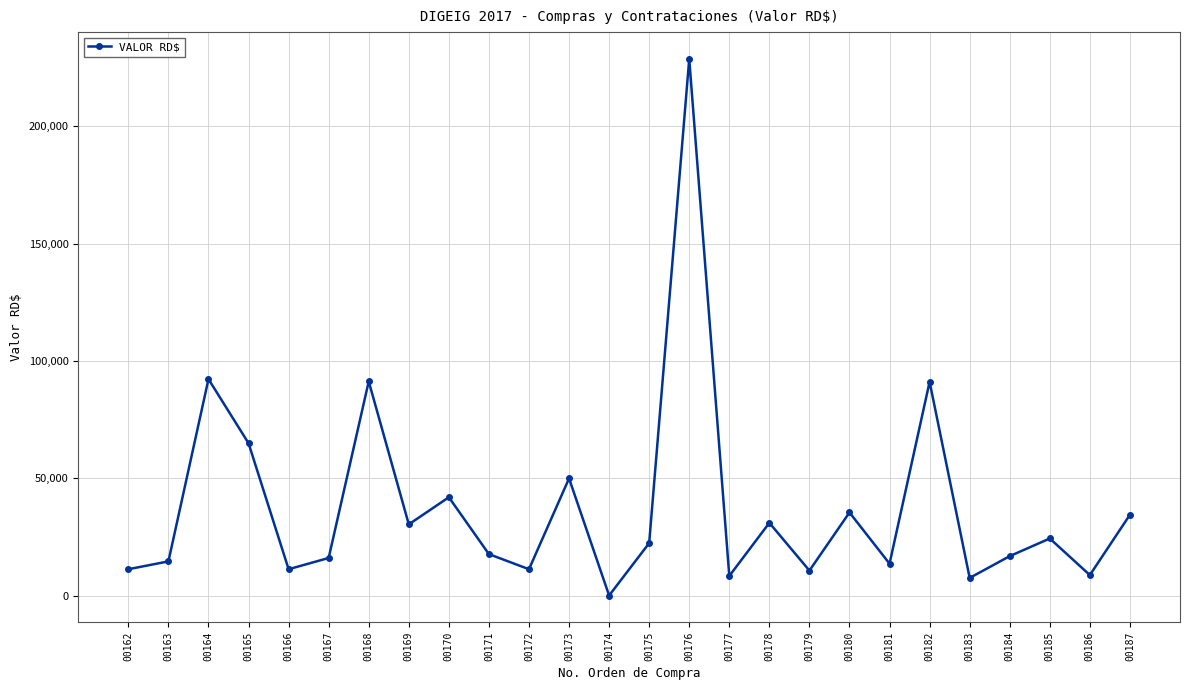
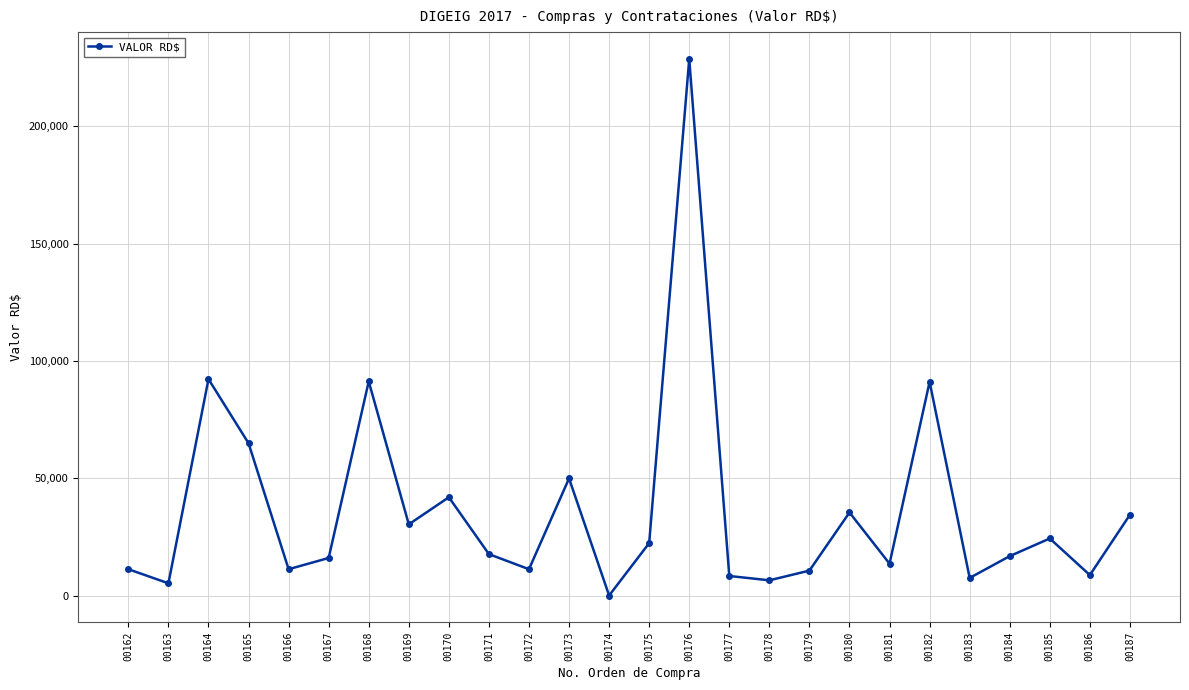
  {
    "00162": "11,000",
-   "00163": "15,000",
+   "00163": "5,000",
    "00164": "92,000",
    "00165": "65,000",
    "00166": "11,000",
    "00167": "16,000",
    "00168": "91,000",
    "00169": "30,000",
    "00170": "42,000",
    "00171": "18,000",
    "00172": "11,000",
    "00173": "50,000",
    "00174": "0",
    "00175": "22,000",
    "00176": "229,000",
    "00177": "8,000",
-   "00178": "31,000",
+   "00178": "6,000",
    "00179": "11,000",
    "00180": "35,000",
    "00181": "14,000",
    "00182": "91,000",
    "00183": "7,000",
    "00184": "17,000",
    "00185": "24,000",
    "00186": "9,000",
    "00187": "34,000"
  }
